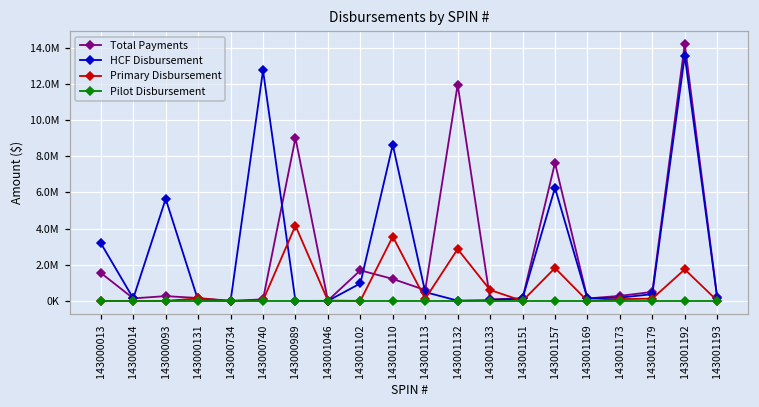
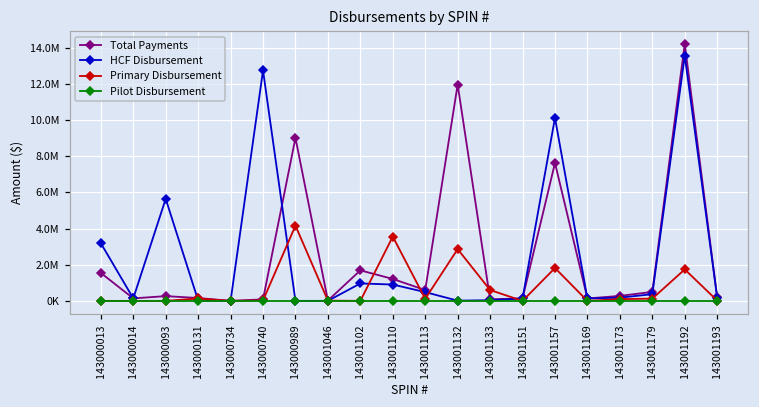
  {
    "Total Payments": {
      "143000013": 1500000,
      "143000093": 300000,
      "143000989": 9000000,
      "143001102": 1700000,
      "143001110": 1200000,
      "143001132": 12000000,
      "143001157": 7600000,
      "143001192": 14200000
    },
    "HCF Disbursement": {
      "143000013": 3200000,
      "143000093": 5600000,
      "143000740": 12800000,
      "143001102": 1000000,
-     "143001110": 8600000,
-     "143001157": 6300000,
+     "143001110": 900000,
+     "143001157": 10100000,
      "143001192": 13600000
    },
    "Primary Disbursement": {
      "143000989": 4200000,
      "143001110": 3600000,
      "143001132": 2900000,
      "143001133": 600000,
      "143001157": 1800000,
      "143001192": 1700000
    },
    "Pilot Disbursement": {
      "143001110": 0,
      "143001157": 0,
      "143001192": 0
    }
  }
